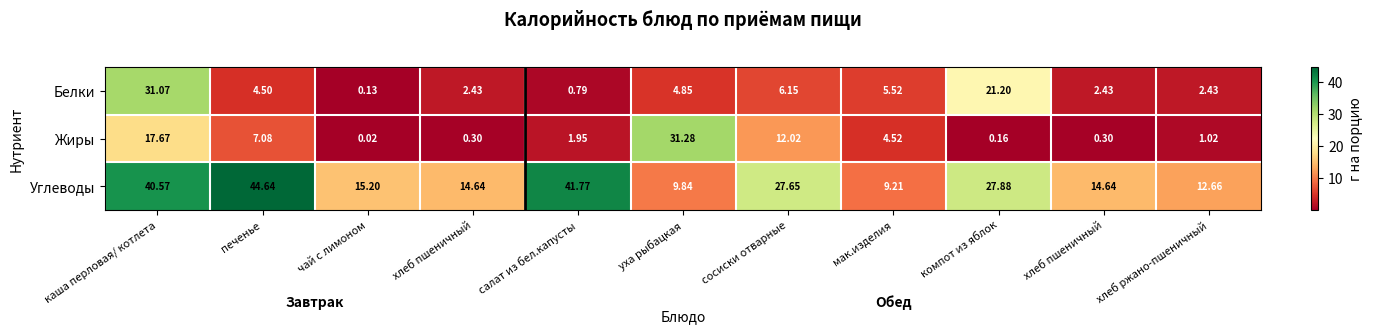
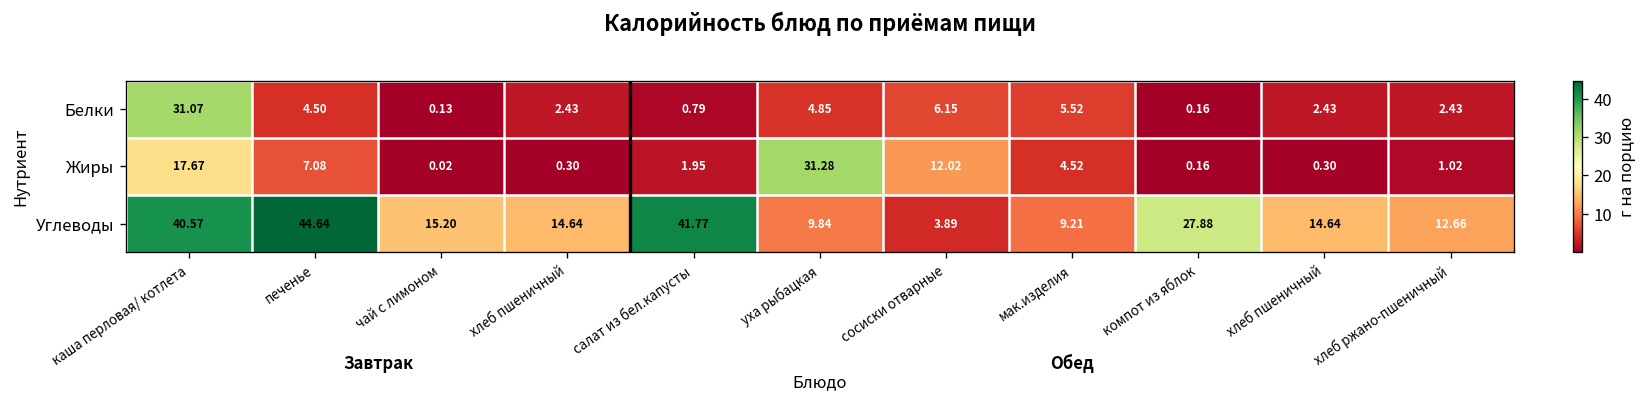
  {
    "Белки": {
      "каша перловая/ котлета": 31.07,
      "печенье": 4.50,
      "чай с лимоном": 0.13,
      "салат из бел.капусты": 0.79,
      "уха рыбацкая": 4.85,
      "сосиски отварные": 6.15,
      "мак.изделия": 5.52,
-     "компот из яблок": 21.20,
+     "компот из яблок": 0.16,
      "хлеб ржано-пшеничный": 2.43
    },
    "Жиры": {
      "каша перловая/ котлета": 17.67,
      "печенье": 7.08,
      "чай с лимоном": 0.02,
      "салат из бел.капусты": 1.95,
      "уха рыбацкая": 31.28,
      "сосиски отварные": 12.02,
      "мак.изделия": 4.52,
      "компот из яблок": 0.16,
      "хлеб ржано-пшеничный": 1.02
    },
    "Углеводы": {
      "каша перловая/ котлета": 40.57,
      "печенье": 44.64,
      "чай с лимоном": 15.20,
      "салат из бел.капусты": 41.77,
      "уха рыбацкая": 9.84,
-     "сосиски отварные": 27.65,
+     "сосиски отварные": 3.89,
      "мак.изделия": 9.21,
      "компот из яблок": 27.88,
      "хлеб ржано-пшеничный": 12.66
    }
  }
